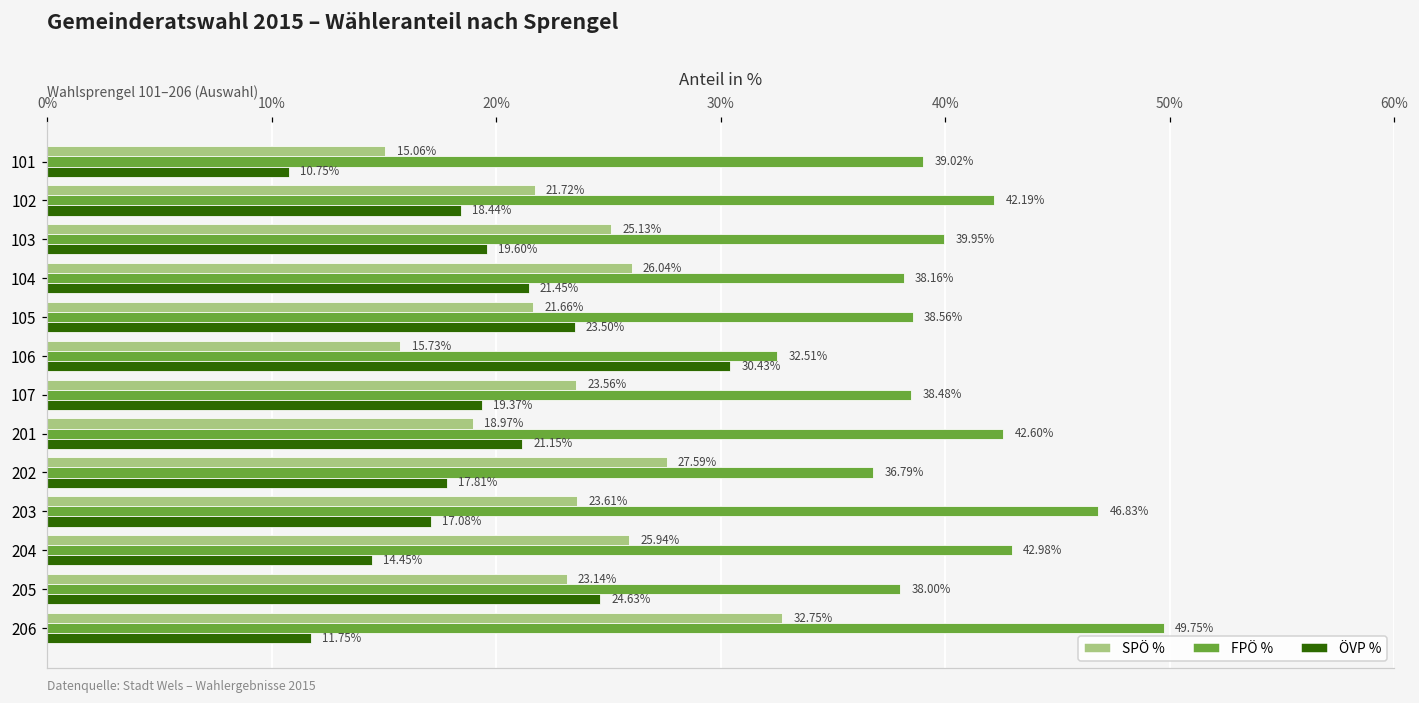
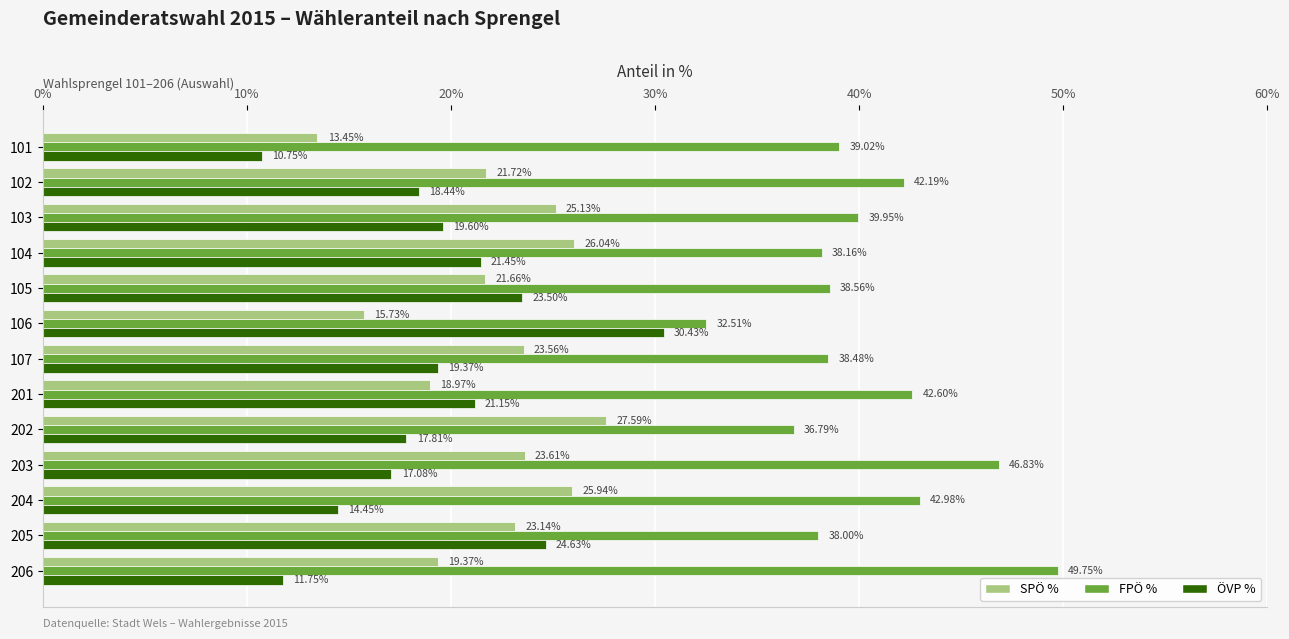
  {
    "SPÖ %": {
-     "101": "15.06%",
+     "101": "13.45%",
      "102": "21.72%",
      "103": "25.13%",
      "104": "26.04%",
      "105": "21.66%",
      "106": "15.73%",
      "107": "23.56%",
      "201": "18.97%",
      "202": "27.59%",
      "203": "23.61%",
      "204": "25.94%",
      "205": "23.14%",
-     "206": "32.75%"
+     "206": "19.37%"
    },
    "FPÖ %": {
      "101": "39.02%",
      "102": "42.19%",
      "103": "39.95%",
      "104": "38.16%",
      "105": "38.56%",
      "106": "32.51%",
      "107": "38.48%",
      "201": "42.60%",
      "202": "36.79%",
      "203": "46.83%",
      "204": "42.98%",
      "205": "38.00%",
      "206": "49.75%"
    },
    "ÖVP %": {
      "101": "10.75%",
      "102": "18.44%",
      "103": "19.60%",
      "104": "21.45%",
      "105": "23.50%",
      "106": "30.43%",
      "107": "19.37%",
      "201": "21.15%",
      "202": "17.81%",
      "203": "17.08%",
      "204": "14.45%",
      "205": "24.63%",
      "206": "11.75%"
    }
  }
